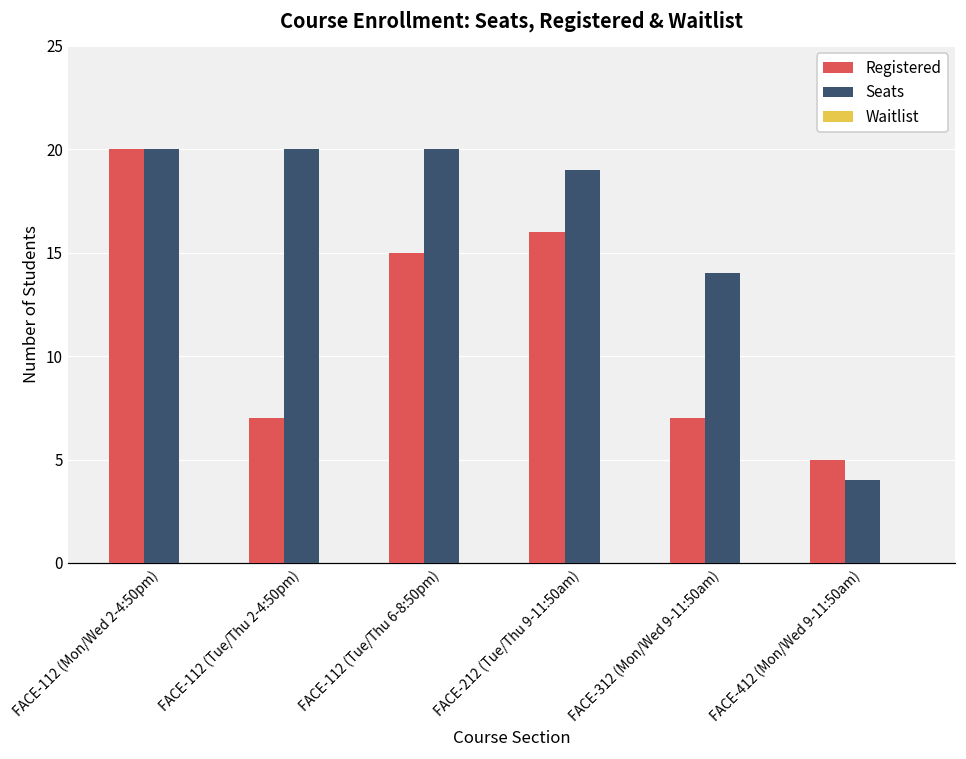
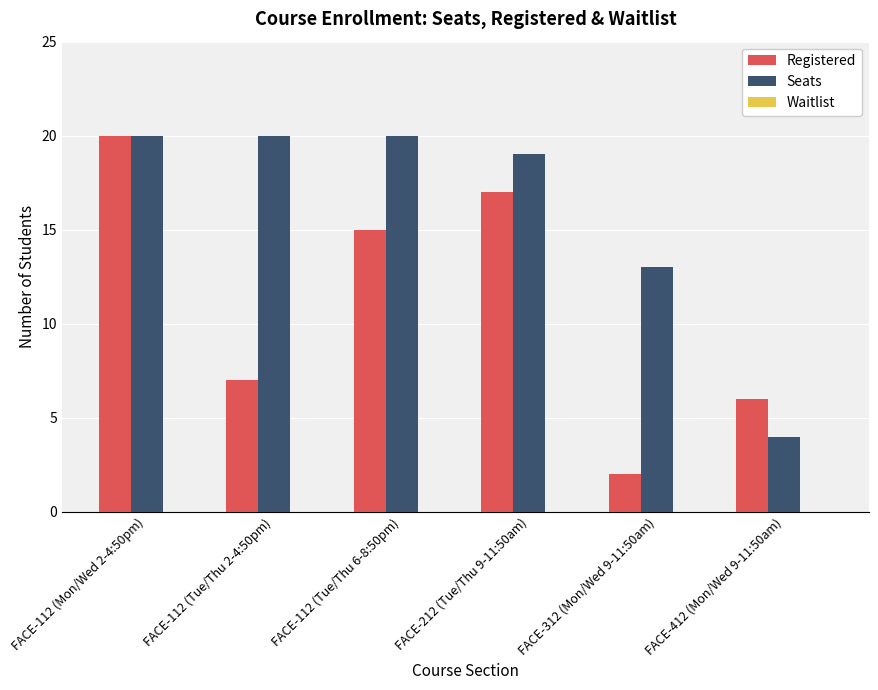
  {
    "Registered": {
      "FACE-112 (Mon/Wed 2-4:50pm)": 20,
      "FACE-112 (Tue/Thu 2-4:50pm)": 7,
      "FACE-112 (Tue/Thu 6-8:50pm)": 15,
-     "FACE-212 (Tue/Thu 9-11:50am)": 16,
-     "FACE-312 (Mon/Wed 9-11:50am)": 7,
-     "FACE-412 (Mon/Wed 9-11:50am)": 5
+     "FACE-212 (Tue/Thu 9-11:50am)": 17,
+     "FACE-312 (Mon/Wed 9-11:50am)": 2,
+     "FACE-412 (Mon/Wed 9-11:50am)": 6
    },
    "Seats": {
      "FACE-112 (Mon/Wed 2-4:50pm)": 20,
      "FACE-112 (Tue/Thu 2-4:50pm)": 20,
      "FACE-112 (Tue/Thu 6-8:50pm)": 20,
      "FACE-212 (Tue/Thu 9-11:50am)": 19,
-     "FACE-312 (Mon/Wed 9-11:50am)": 14,
+     "FACE-312 (Mon/Wed 9-11:50am)": 13,
      "FACE-412 (Mon/Wed 9-11:50am)": 4
    },
    "Waitlist": {
      "FACE-112 (Mon/Wed 2-4:50pm)": 0,
      "FACE-112 (Tue/Thu 2-4:50pm)": 0,
      "FACE-112 (Tue/Thu 6-8:50pm)": 0,
      "FACE-212 (Tue/Thu 9-11:50am)": 0,
      "FACE-312 (Mon/Wed 9-11:50am)": 0,
      "FACE-412 (Mon/Wed 9-11:50am)": 0
    }
  }
